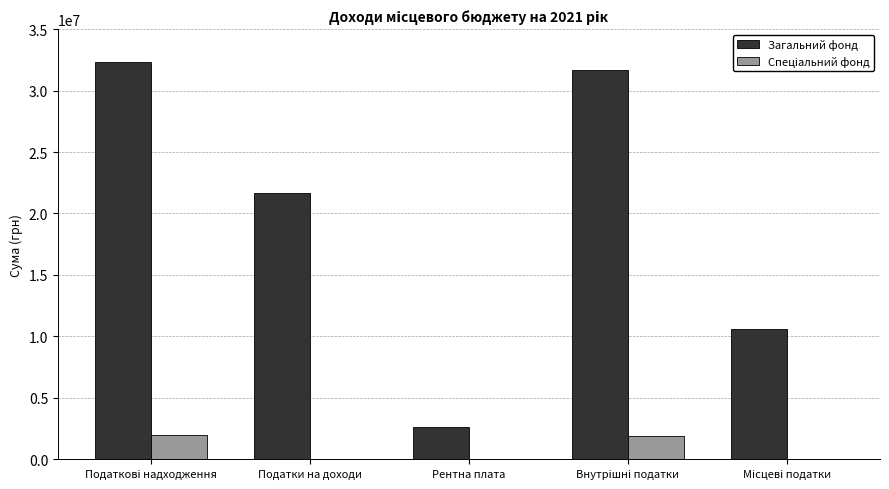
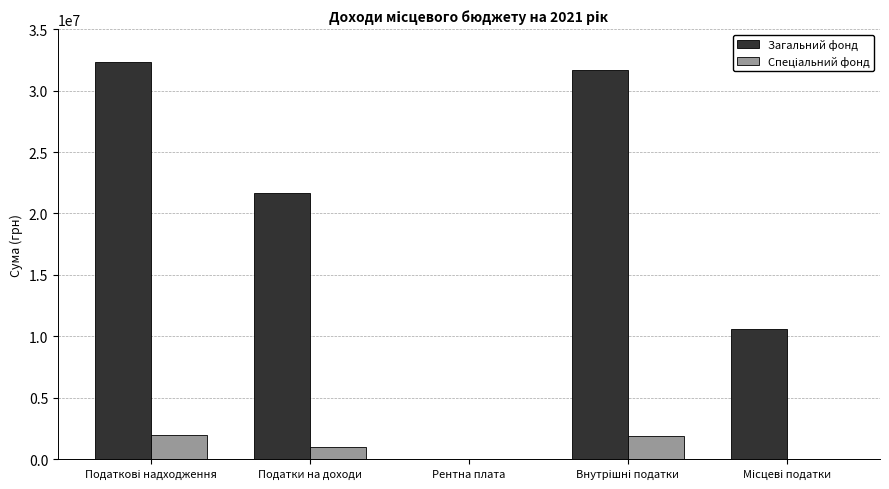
  {
    "Загальний фонд": {
      "Податкові надходження": 32300000,
      "Податки на доходи": 21600000,
-     "Рентна плата": 2600000,
+     "Рентна плата": 0,
      "Внутрішні податки": 31700000,
      "Місцеві податки": 10600000
    },
    "Спеціальний фонд": {
      "Податкові надходження": 2000000,
-     "Податки на доходи": 0,
+     "Податки на доходи": 1000000,
      "Рентна плата": 0,
      "Внутрішні податки": 1900000,
      "Місцеві податки": 0
    }
  }
